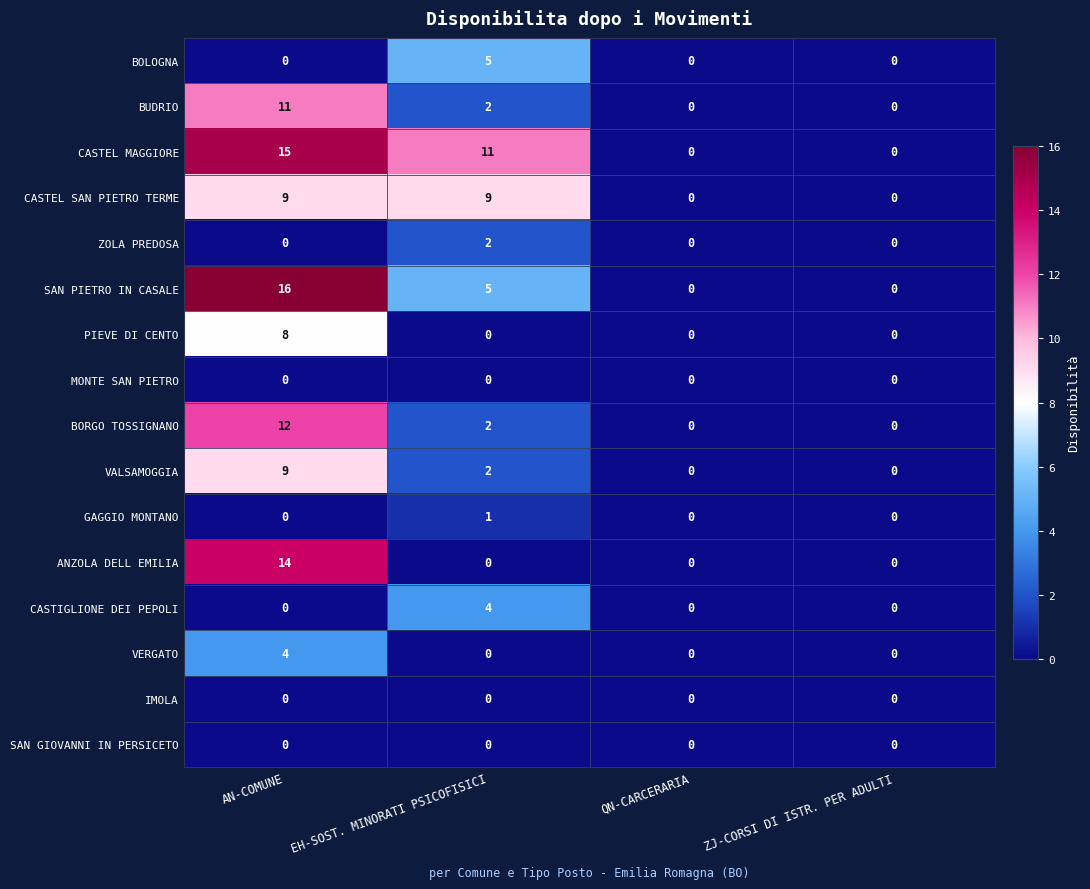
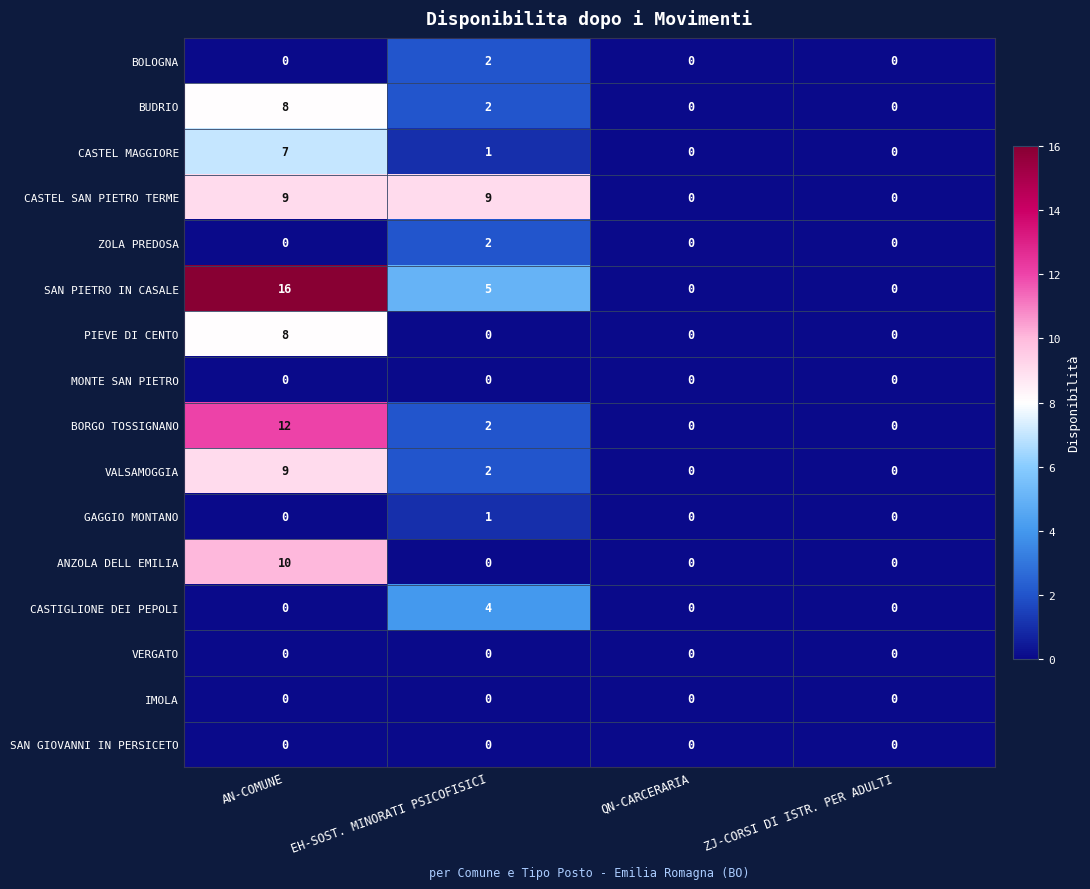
  {
    "BOLOGNA": {
      "AN-COMUNE": 0,
-     "EH-SOST. MINORATI PSICOFISICI": 5,
+     "EH-SOST. MINORATI PSICOFISICI": 2,
      "QN-CARCERARIA": 0,
      "ZJ-CORSI DI ISTR. PER ADULTI": 0
    },
    "BUDRIO": {
-     "AN-COMUNE": 11,
+     "AN-COMUNE": 8,
      "EH-SOST. MINORATI PSICOFISICI": 2,
      "QN-CARCERARIA": 0,
      "ZJ-CORSI DI ISTR. PER ADULTI": 0
    },
    "CASTEL MAGGIORE": {
-     "AN-COMUNE": 15,
-     "EH-SOST. MINORATI PSICOFISICI": 11,
+     "AN-COMUNE": 7,
+     "EH-SOST. MINORATI PSICOFISICI": 1,
      "QN-CARCERARIA": 0,
      "ZJ-CORSI DI ISTR. PER ADULTI": 0
    },
    "CASTEL SAN PIETRO TERME": {
      "AN-COMUNE": 9,
      "EH-SOST. MINORATI PSICOFISICI": 9,
      "QN-CARCERARIA": 0,
      "ZJ-CORSI DI ISTR. PER ADULTI": 0
    },
    "ZOLA PREDOSA": {
      "AN-COMUNE": 0,
      "EH-SOST. MINORATI PSICOFISICI": 2,
      "QN-CARCERARIA": 0,
      "ZJ-CORSI DI ISTR. PER ADULTI": 0
    },
    "SAN PIETRO IN CASALE": {
      "AN-COMUNE": 16,
      "EH-SOST. MINORATI PSICOFISICI": 5,
      "QN-CARCERARIA": 0,
      "ZJ-CORSI DI ISTR. PER ADULTI": 0
    },
    "PIEVE DI CENTO": {
      "AN-COMUNE": 8,
      "EH-SOST. MINORATI PSICOFISICI": 0,
      "QN-CARCERARIA": 0,
      "ZJ-CORSI DI ISTR. PER ADULTI": 0
    },
    "MONTE SAN PIETRO": {
      "AN-COMUNE": 0,
      "EH-SOST. MINORATI PSICOFISICI": 0,
      "QN-CARCERARIA": 0,
      "ZJ-CORSI DI ISTR. PER ADULTI": 0
    },
    "BORGO TOSSIGNANO": {
      "AN-COMUNE": 12,
      "EH-SOST. MINORATI PSICOFISICI": 2,
      "QN-CARCERARIA": 0,
      "ZJ-CORSI DI ISTR. PER ADULTI": 0
    },
    "VALSAMOGGIA": {
      "AN-COMUNE": 9,
      "EH-SOST. MINORATI PSICOFISICI": 2,
      "QN-CARCERARIA": 0,
      "ZJ-CORSI DI ISTR. PER ADULTI": 0
    },
    "GAGGIO MONTANO": {
      "AN-COMUNE": 0,
      "EH-SOST. MINORATI PSICOFISICI": 1,
      "QN-CARCERARIA": 0,
      "ZJ-CORSI DI ISTR. PER ADULTI": 0
    },
    "ANZOLA DELL EMILIA": {
-     "AN-COMUNE": 14,
+     "AN-COMUNE": 10,
      "EH-SOST. MINORATI PSICOFISICI": 0,
      "QN-CARCERARIA": 0,
      "ZJ-CORSI DI ISTR. PER ADULTI": 0
    },
    "CASTIGLIONE DEI PEPOLI": {
      "AN-COMUNE": 0,
      "EH-SOST. MINORATI PSICOFISICI": 4,
      "QN-CARCERARIA": 0,
      "ZJ-CORSI DI ISTR. PER ADULTI": 0
    },
    "VERGATO": {
-     "AN-COMUNE": 4,
+     "AN-COMUNE": 0,
      "EH-SOST. MINORATI PSICOFISICI": 0,
      "QN-CARCERARIA": 0,
      "ZJ-CORSI DI ISTR. PER ADULTI": 0
    },
    "IMOLA": {
      "AN-COMUNE": 0,
      "EH-SOST. MINORATI PSICOFISICI": 0,
      "QN-CARCERARIA": 0,
      "ZJ-CORSI DI ISTR. PER ADULTI": 0
    },
    "SAN GIOVANNI IN PERSICETO": {
      "AN-COMUNE": 0,
      "EH-SOST. MINORATI PSICOFISICI": 0,
      "QN-CARCERARIA": 0,
      "ZJ-CORSI DI ISTR. PER ADULTI": 0
    }
  }
